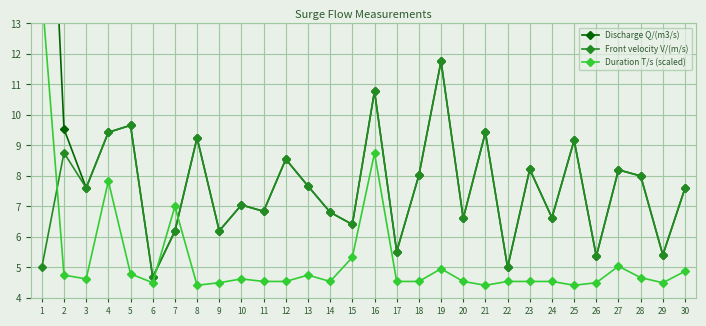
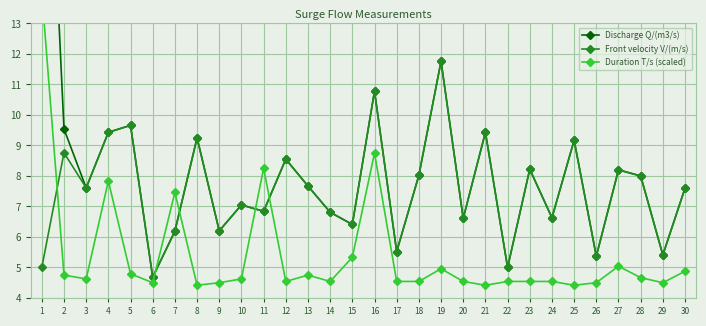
  {
    "Discharge Q/(m3/s)": {
      "2": 9.5
    },
    "Front velocity V/(m/s)": {
      "1": 5.0,
      "2": 8.8
    },
    "Duration T/s (scaled)": {
      "2": 4.8,
      "3": 4.6,
      "4": 7.8,
      "5": 4.8,
      "6": 4.5,
-     "7": 7.0,
+     "7": 7.5,
      "8": 4.4,
      "9": 4.5,
      "10": 4.6,
-     "11": 4.5,
+     "11": 8.3,
      "12": 4.5,
      "13": 4.8,
      "14": 4.5,
      "15": 5.3,
      "16": 8.8,
      "17": 4.5,
      "18": 4.5,
      "19": 5.0,
      "20": 4.5,
      "21": 4.4,
      "22": 4.5,
      "23": 4.5,
      "24": 4.5,
      "25": 4.4,
      "26": 4.5,
      "27": 5.0,
      "28": 4.7,
      "29": 4.5,
      "30": 4.9
    }
  }
